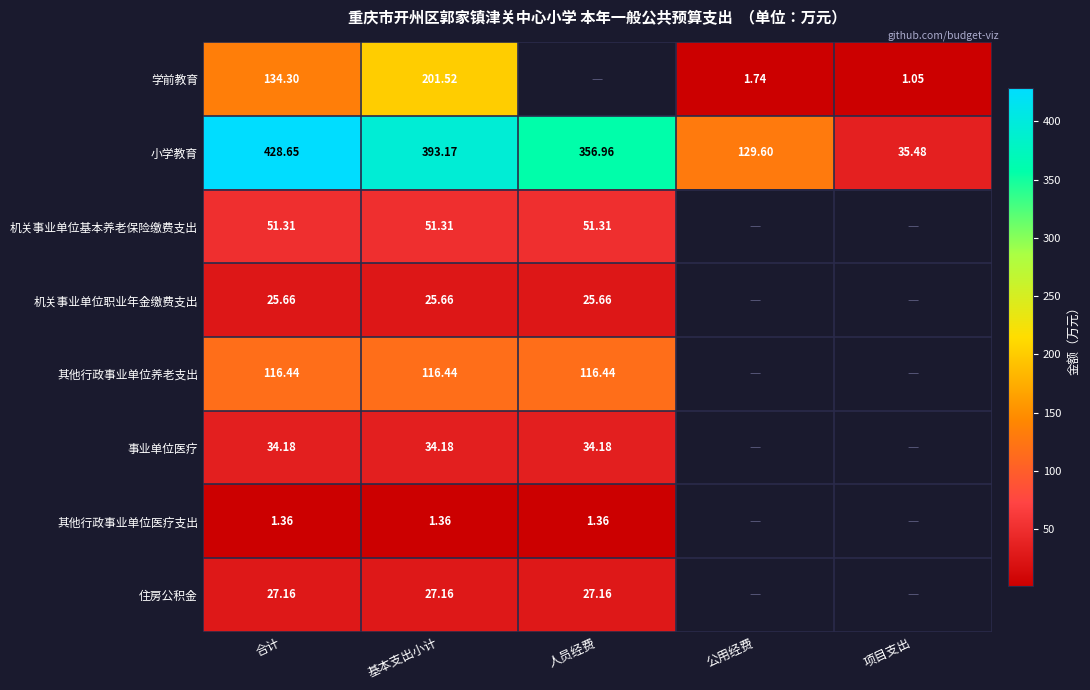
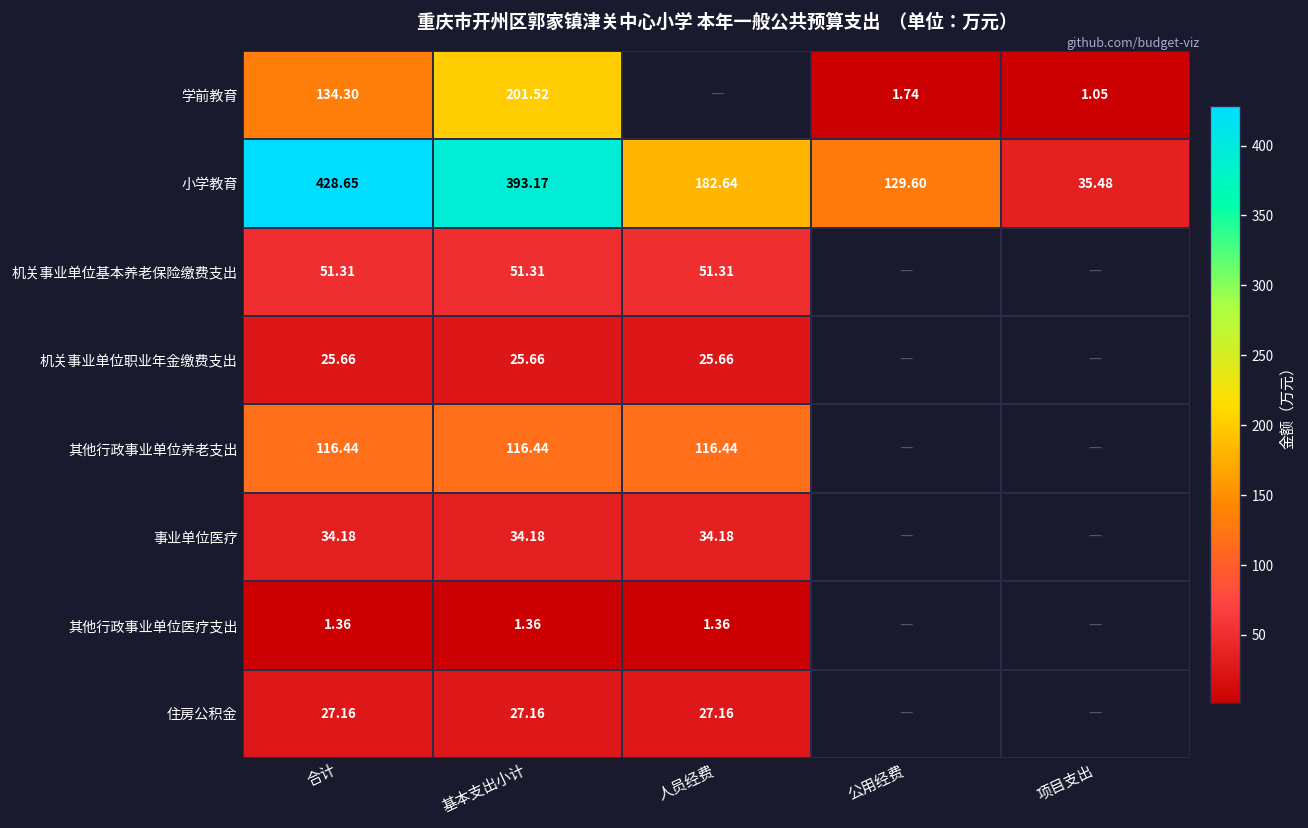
  {
    "学前教育": {
      "合计": 134.30,
      "基本支出小计": 201.52,
      "公用经费": 1.74,
      "项目支出": 1.05
    },
    "小学教育": {
      "合计": 428.65,
      "基本支出小计": 393.17,
-     "人员经费": 356.96,
+     "人员经费": 182.64,
      "公用经费": 129.60,
      "项目支出": 35.48
    },
    "机关事业单位基本养老保险缴费支出": {
      "合计": 51.31,
      "基本支出小计": 51.31,
      "人员经费": 51.31
    },
    "机关事业单位职业年金缴费支出": {
      "合计": 25.66,
      "基本支出小计": 25.66,
      "人员经费": 25.66
    },
    "其他行政事业单位养老支出": {
      "合计": 116.44,
      "基本支出小计": 116.44,
      "人员经费": 116.44
    },
    "事业单位医疗": {
      "合计": 34.18,
      "基本支出小计": 34.18,
      "人员经费": 34.18
    },
    "其他行政事业单位医疗支出": {
      "合计": 1.36,
      "基本支出小计": 1.36,
      "人员经费": 1.36
    },
    "住房公积金": {
      "合计": 27.16,
      "基本支出小计": 27.16,
      "人员经费": 27.16
    }
  }
